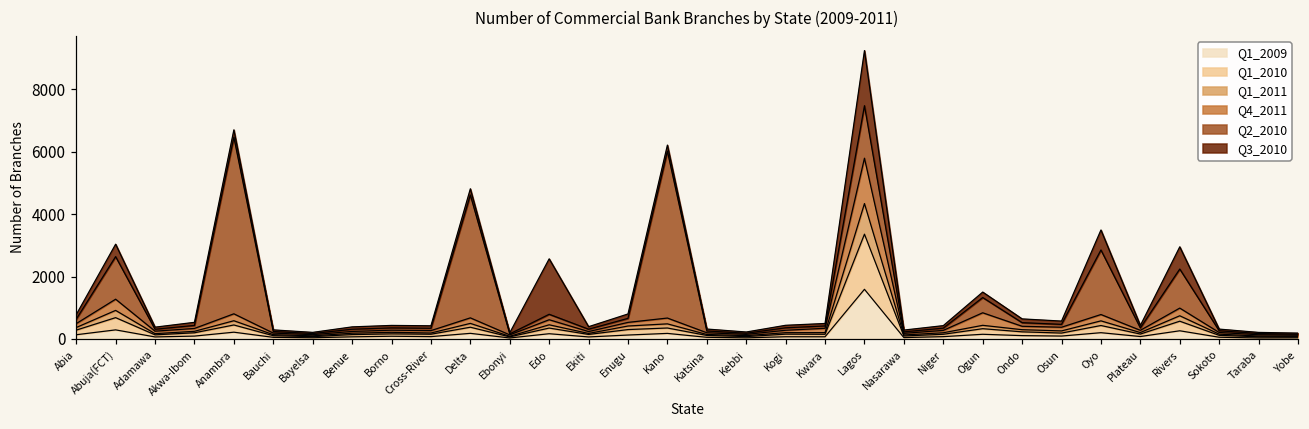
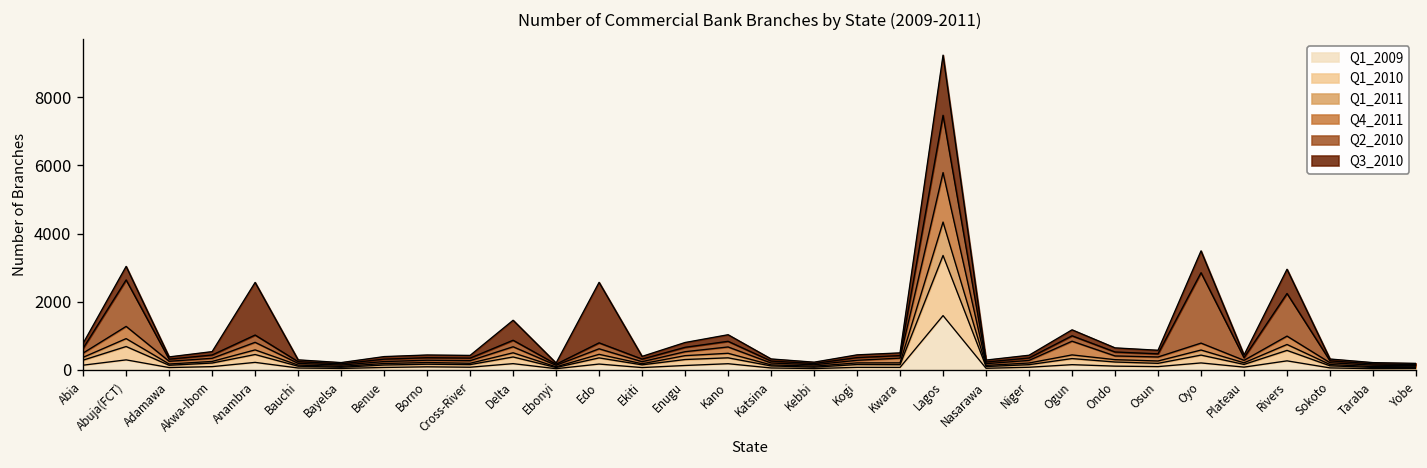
  {
    "Q2_2010": {
      "Abia": 100,
      "Abuja(FCT)": 1400,
      "Akwa-Ibom": 100,
-     "Anambra": 5700,
-     "Delta": 3900,
+     "Anambra": 200,
+     "Delta": 200,
      "Edo": 200,
      "Enugu": 100,
-     "Kano": 5300,
+     "Kano": 200,
      "Lagos": 1700,
-     "Ogun": 500,
+     "Ogun": 200,
      "Ondo": 100,
      "Osun": 100,
      "Oyo": 2100,
      "Rivers": 1300
    },
    "Q3_2010": {
      "Abia": 100,
      "Abuja(FCT)": 400,
      "Akwa-Ibom": 100,
-     "Anambra": 200,
-     "Delta": 200,
+     "Anambra": 1500,
+     "Delta": 600,
      "Edo": 1800,
      "Enugu": 100,
      "Kano": 200,
      "Lagos": 1800,
      "Ogun": 200,
      "Ondo": 100,
      "Osun": 100,
      "Oyo": 600,
      "Rivers": 700
    }
  }
